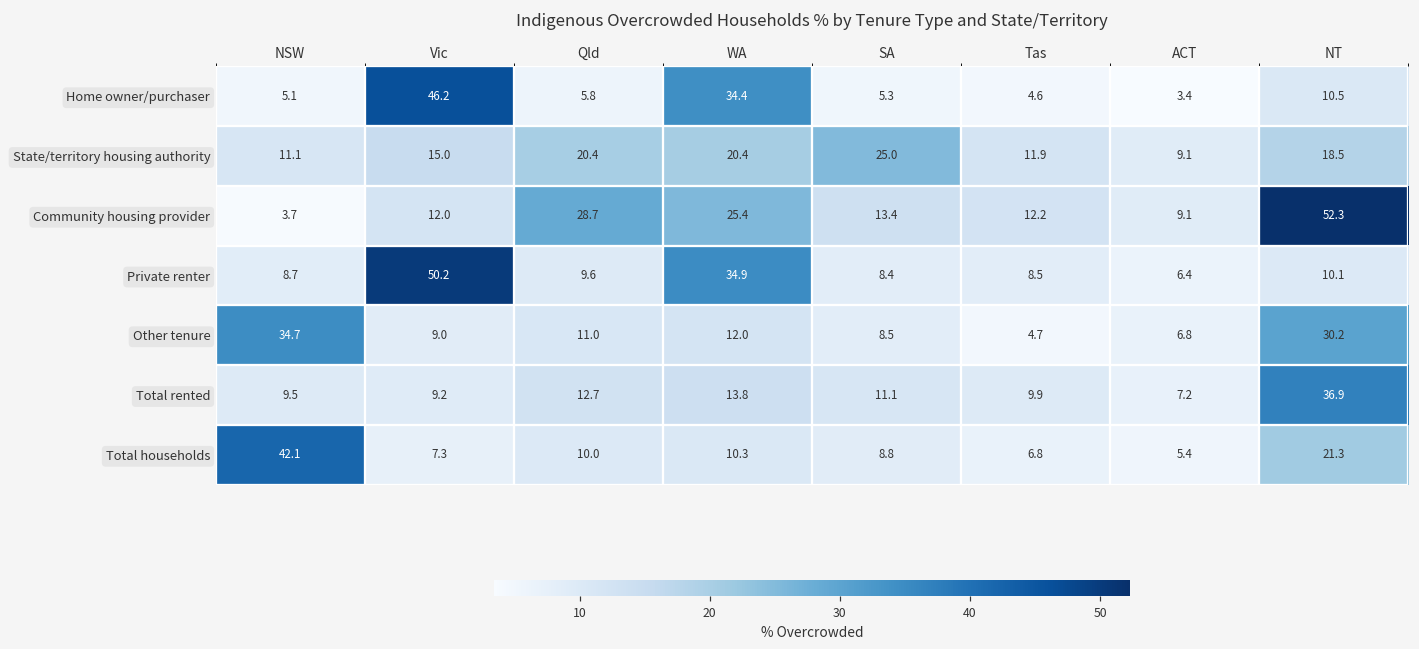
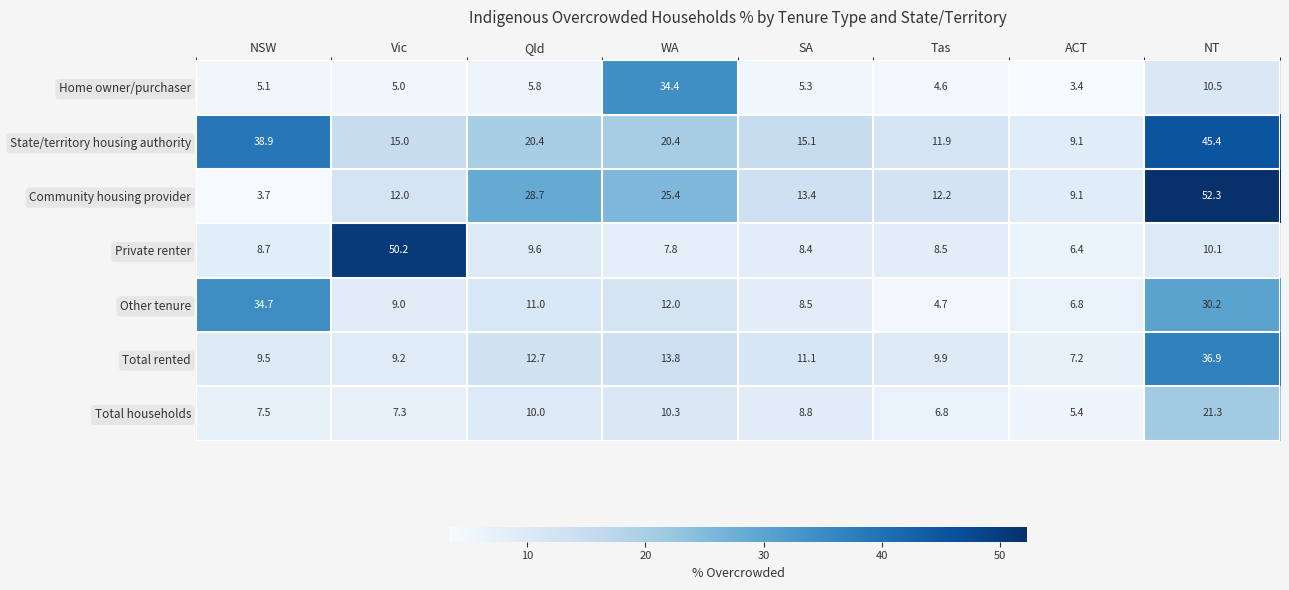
  {
    "Home owner/purchaser": {
      "NSW": 5.1,
-     "Vic": 46.2,
+     "Vic": 5.0,
      "Qld": 5.8,
      "WA": 34.4,
      "SA": 5.3,
      "Tas": 4.6,
      "ACT": 3.4,
      "NT": 10.5
    },
    "State/territory housing authority": {
-     "NSW": 11.1,
+     "NSW": 38.9,
      "Vic": 15.0,
      "Qld": 20.4,
      "WA": 20.4,
-     "SA": 25.0,
+     "SA": 15.1,
      "Tas": 11.9,
      "ACT": 9.1,
-     "NT": 18.5
+     "NT": 45.4
    },
    "Community housing provider": {
      "NSW": 3.7,
      "Vic": 12.0,
      "Qld": 28.7,
      "WA": 25.4,
      "SA": 13.4,
      "Tas": 12.2,
      "ACT": 9.1,
      "NT": 52.3
    },
    "Private renter": {
      "NSW": 8.7,
      "Vic": 50.2,
      "Qld": 9.6,
-     "WA": 34.9,
+     "WA": 7.8,
      "SA": 8.4,
      "Tas": 8.5,
      "ACT": 6.4,
      "NT": 10.1
    },
    "Other tenure": {
      "NSW": 34.7,
      "Vic": 9.0,
      "Qld": 11.0,
      "WA": 12.0,
      "SA": 8.5,
      "Tas": 4.7,
      "ACT": 6.8,
      "NT": 30.2
    },
    "Total rented": {
      "NSW": 9.5,
      "Vic": 9.2,
      "Qld": 12.7,
      "WA": 13.8,
      "SA": 11.1,
      "Tas": 9.9,
      "ACT": 7.2,
      "NT": 36.9
    },
    "Total households": {
-     "NSW": 42.1,
+     "NSW": 7.5,
      "Vic": 7.3,
      "Qld": 10.0,
      "WA": 10.3,
      "SA": 8.8,
      "Tas": 6.8,
      "ACT": 5.4,
      "NT": 21.3
    }
  }
